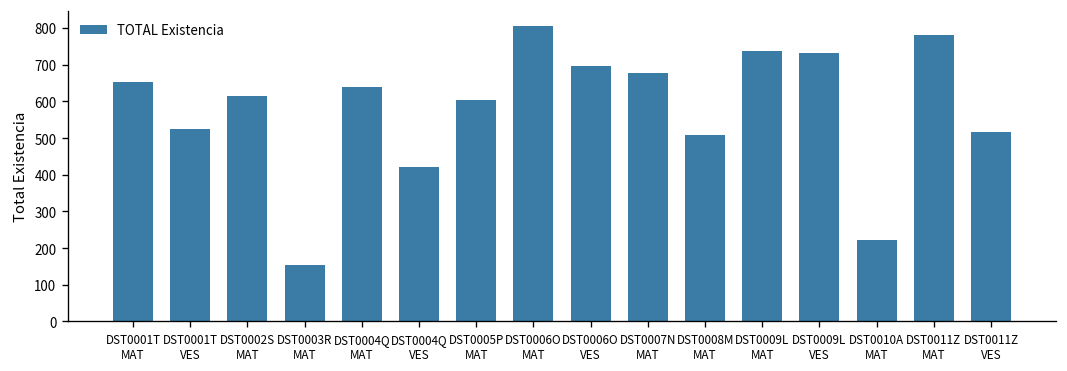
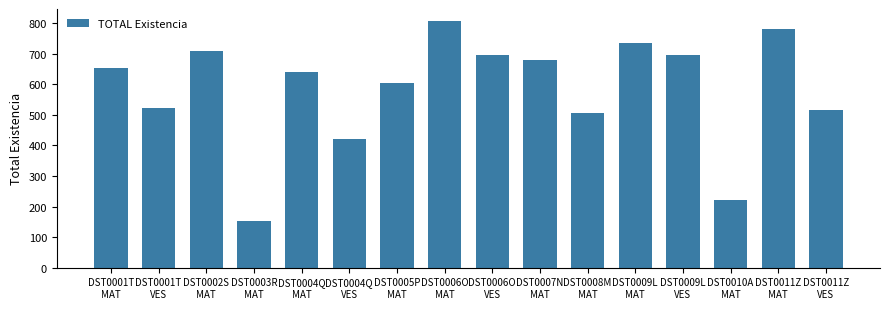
  {
    "DST0001T MAT": 650,
    "DST0001T VES": 520,
-   "DST0002S MAT": 610,
+   "DST0002S MAT": 710,
    "DST0003R MAT": 150,
    "DST0004Q MAT": 640,
    "DST0004Q VES": 420,
    "DST0005P MAT": 600,
    "DST0006O MAT": 810,
    "DST0006O VES": 700,
    "DST0007N MAT": 680,
    "DST0008M MAT": 510,
    "DST0009L MAT": 740,
-   "DST0009L VES": 730,
+   "DST0009L VES": 700,
    "DST0010A MAT": 220,
    "DST0011Z MAT": 780,
    "DST0011Z VES": 520
  }
